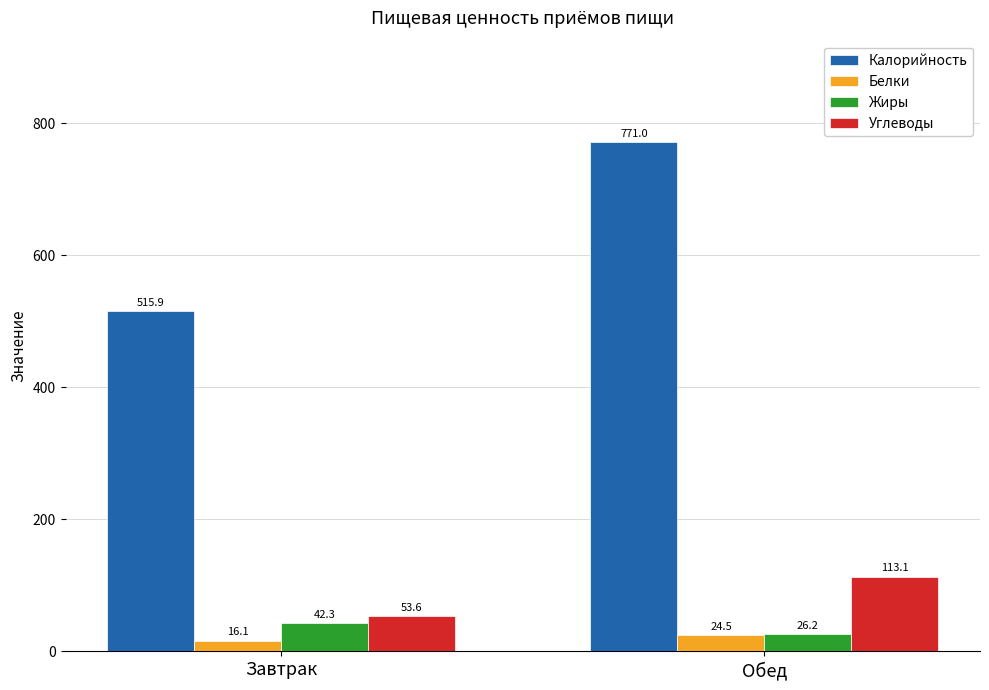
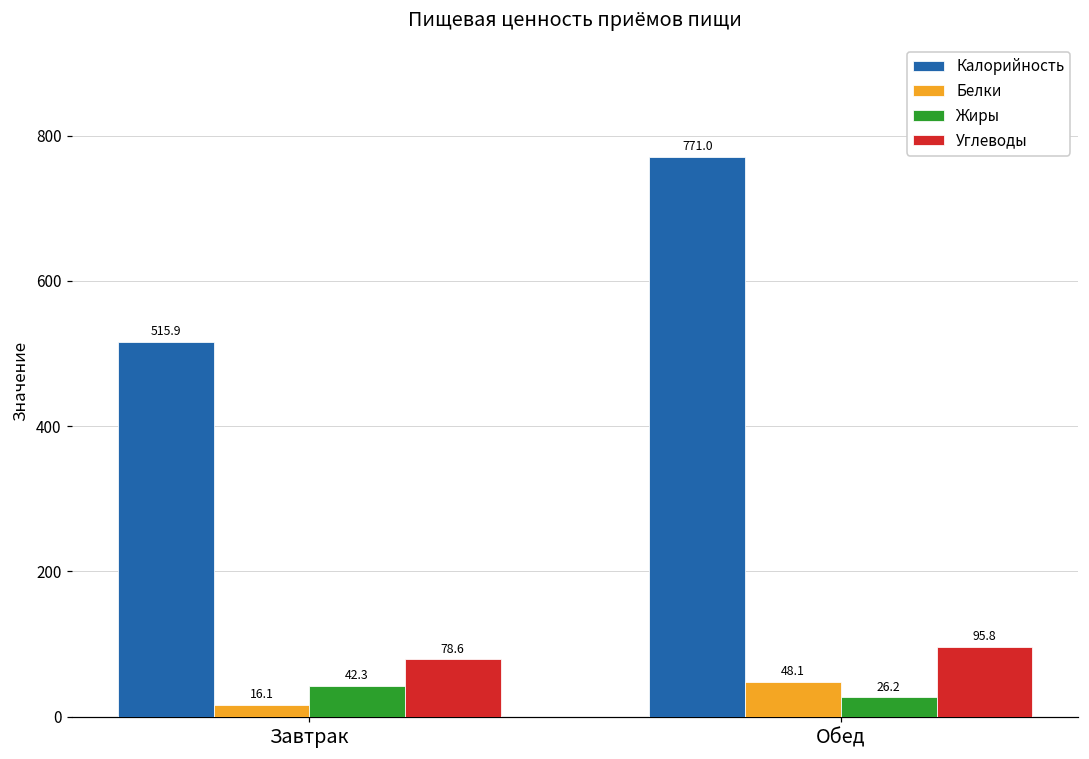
  {
    "Калорийность": {
      "Завтрак": 515.9,
      "Обед": 771.0
    },
    "Белки": {
      "Завтрак": 16.1,
-     "Обед": 24.5
+     "Обед": 48.1
    },
    "Жиры": {
      "Завтрак": 42.3,
      "Обед": 26.2
    },
    "Углеводы": {
-     "Завтрак": 53.6,
-     "Обед": 113.1
+     "Завтрак": 78.6,
+     "Обед": 95.8
    }
  }
